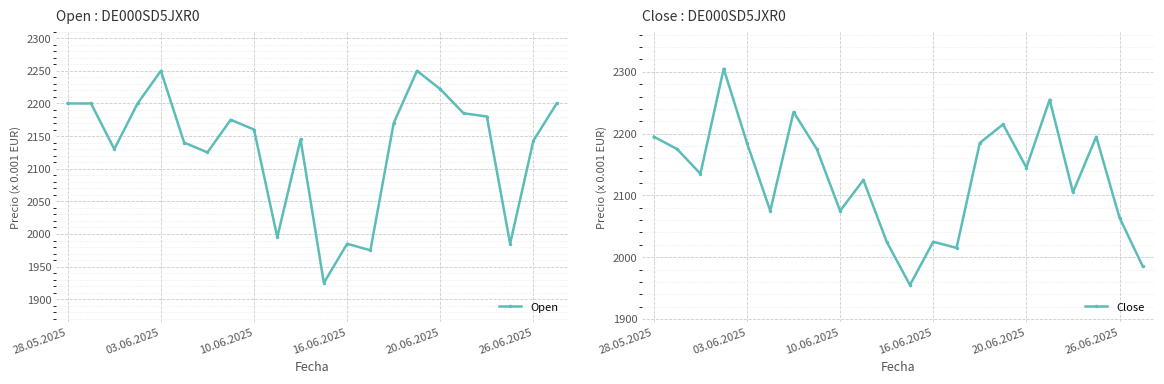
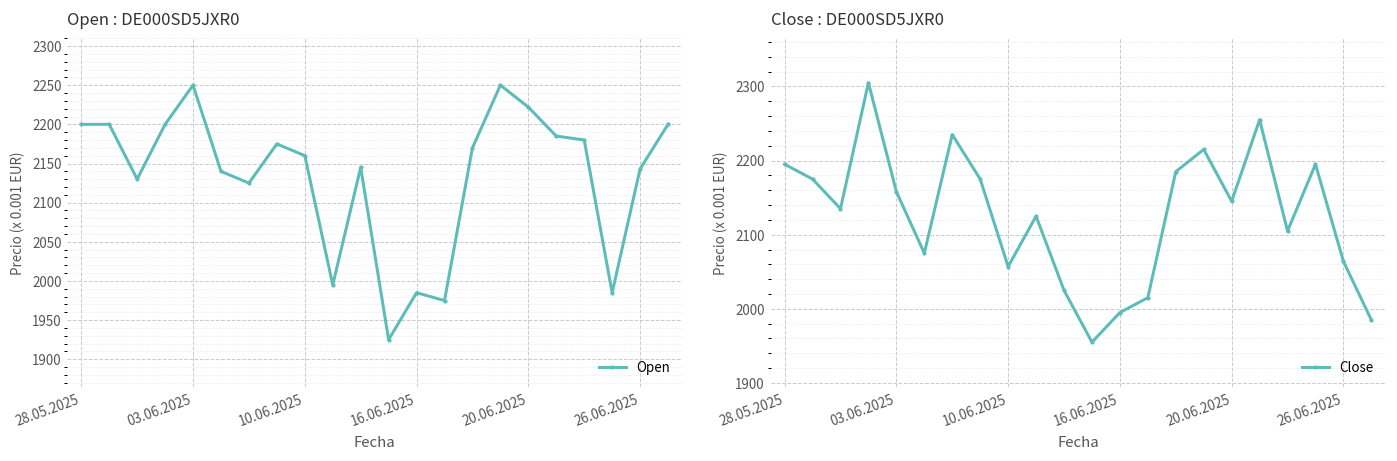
  {
    "Open : DE000SD5JXR0": {
      "28.05.2025": 2200,
      "03.06.2025": 2250,
      "10.06.2025": 2160,
      "16.06.2025": 1990,
      "20.06.2025": 2220,
      "26.06.2025": 2140
    },
    "Close : DE000SD5JXR0": {
      "28.05.2025": 2200,
-     "03.06.2025": 2190,
-     "10.06.2025": 2080,
-     "16.06.2025": 2030,
+     "03.06.2025": 2160,
+     "10.06.2025": 2060,
+     "16.06.2025": 2000,
      "20.06.2025": 2150,
      "26.06.2025": 2060
    }
  }
